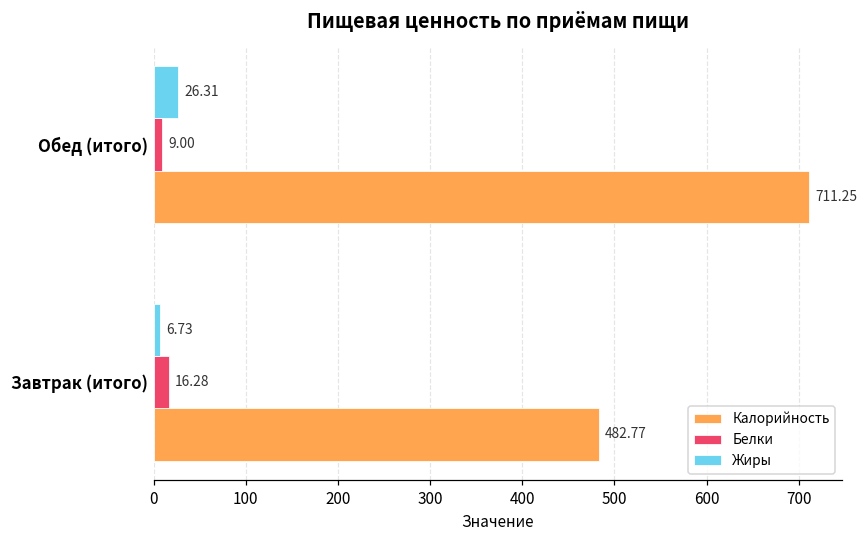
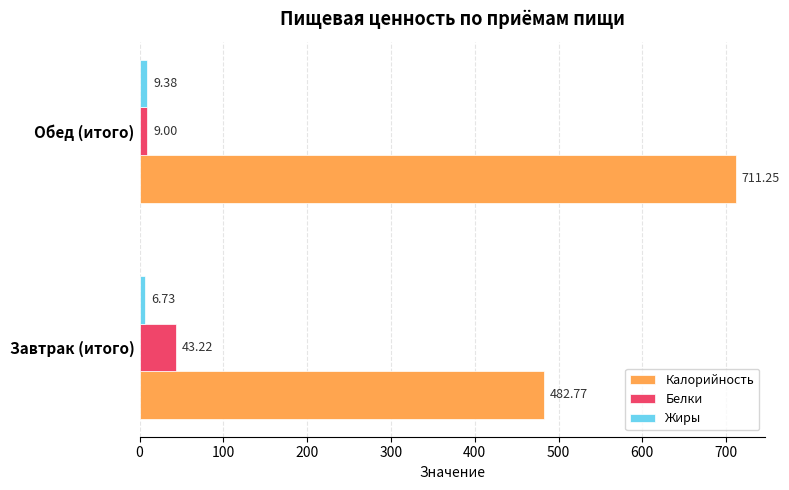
  {
    "Калорийность": {
      "Обед (итого)": 711.25,
      "Завтрак (итого)": 482.77
    },
    "Белки": {
      "Обед (итого)": 9.00,
-     "Завтрак (итого)": 16.28
+     "Завтрак (итого)": 43.22
    },
    "Жиры": {
-     "Обед (итого)": 26.31,
+     "Обед (итого)": 9.38,
      "Завтрак (итого)": 6.73
    }
  }
